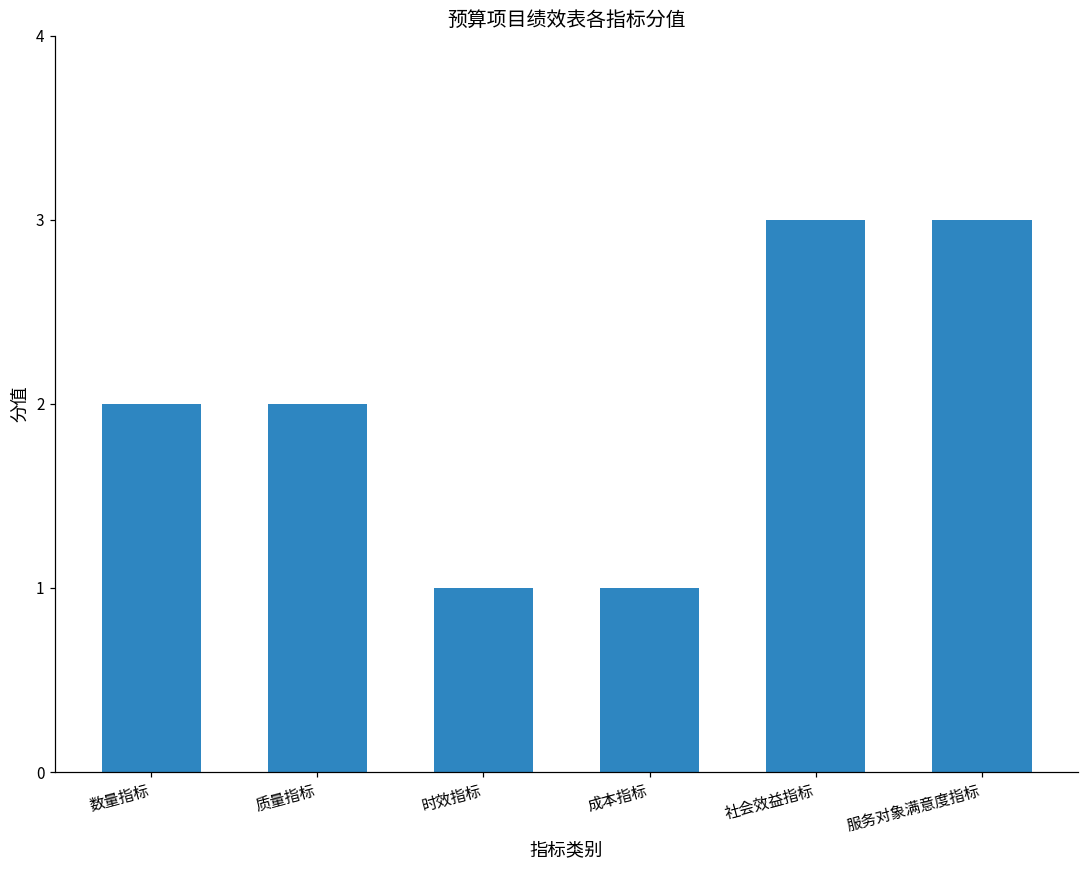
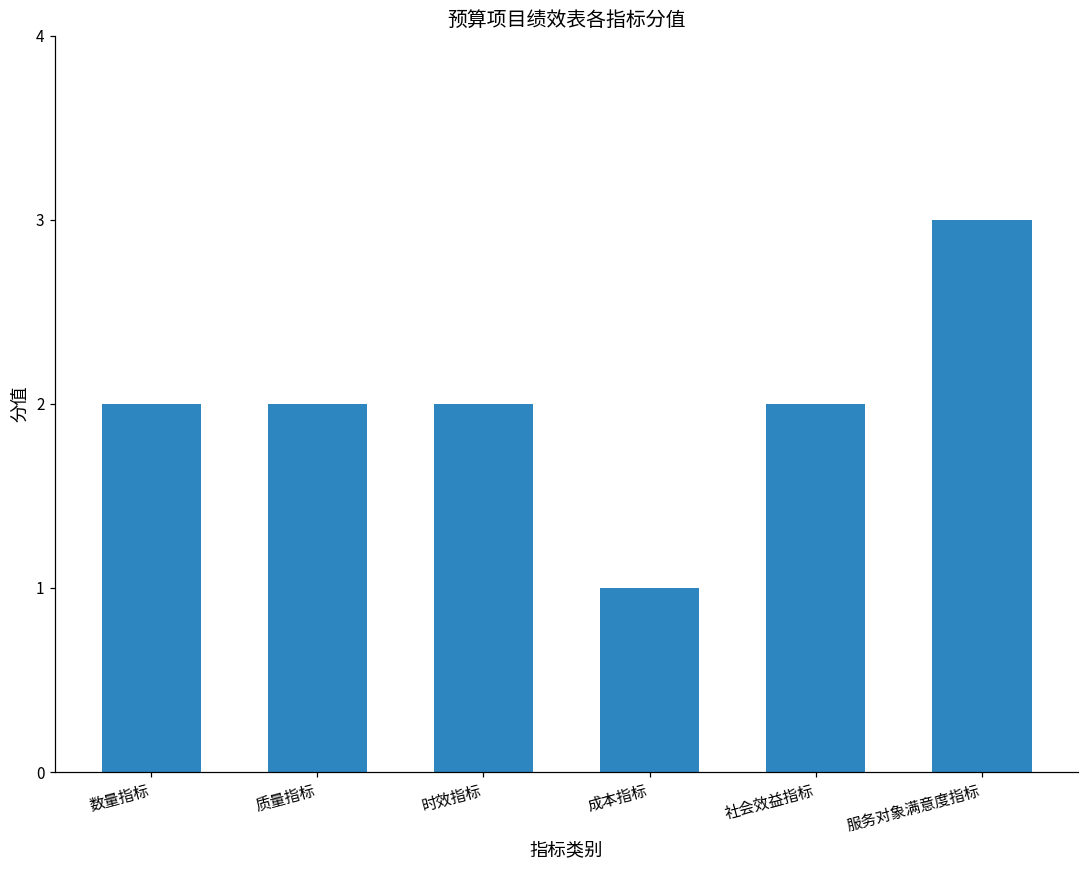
  {
    "数量指标": 2,
    "质量指标": 2,
-   "时效指标": 1,
+   "时效指标": 2,
    "成本指标": 1,
-   "社会效益指标": 3,
+   "社会效益指标": 2,
    "服务对象满意度指标": 3
  }
